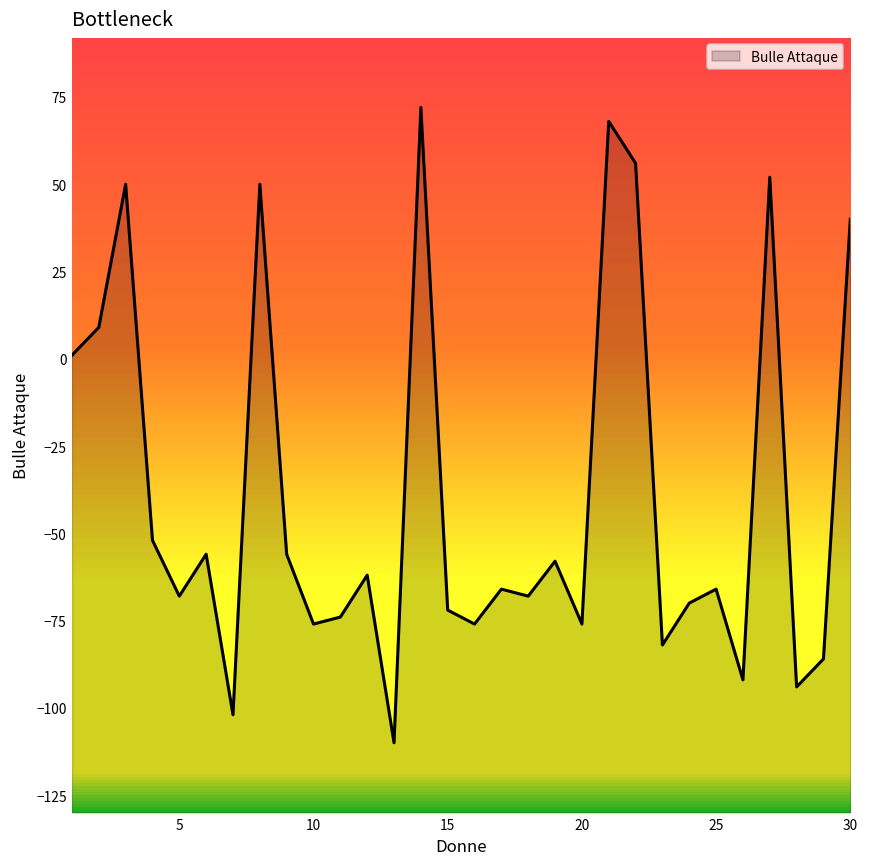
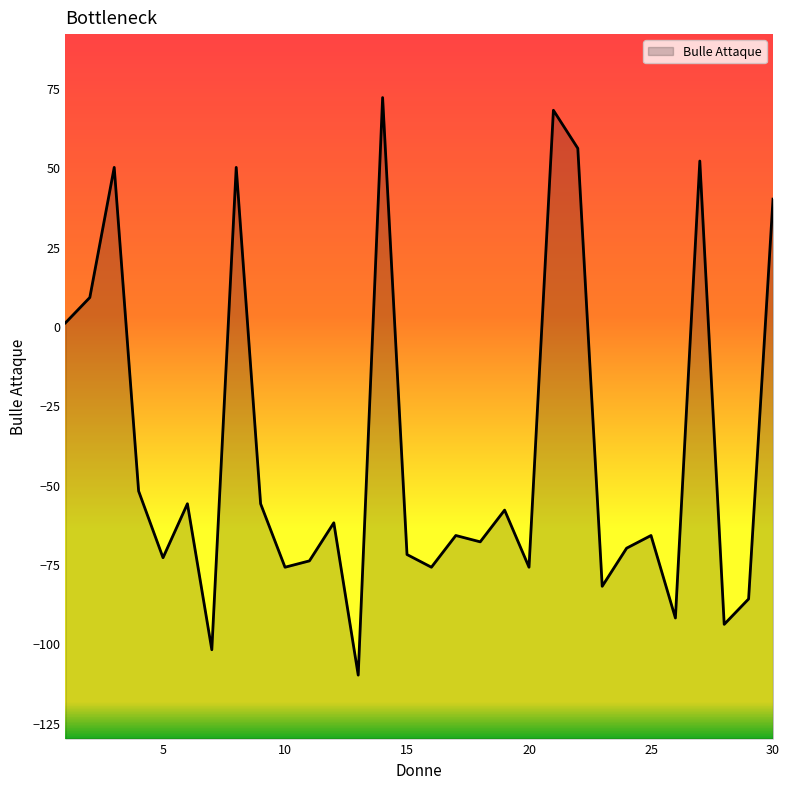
  {
-   "5": -68,
+   "5": -73,
    "10": -76,
    "15": -72,
    "20": -76,
    "25": -66,
    "30": 40
  }
